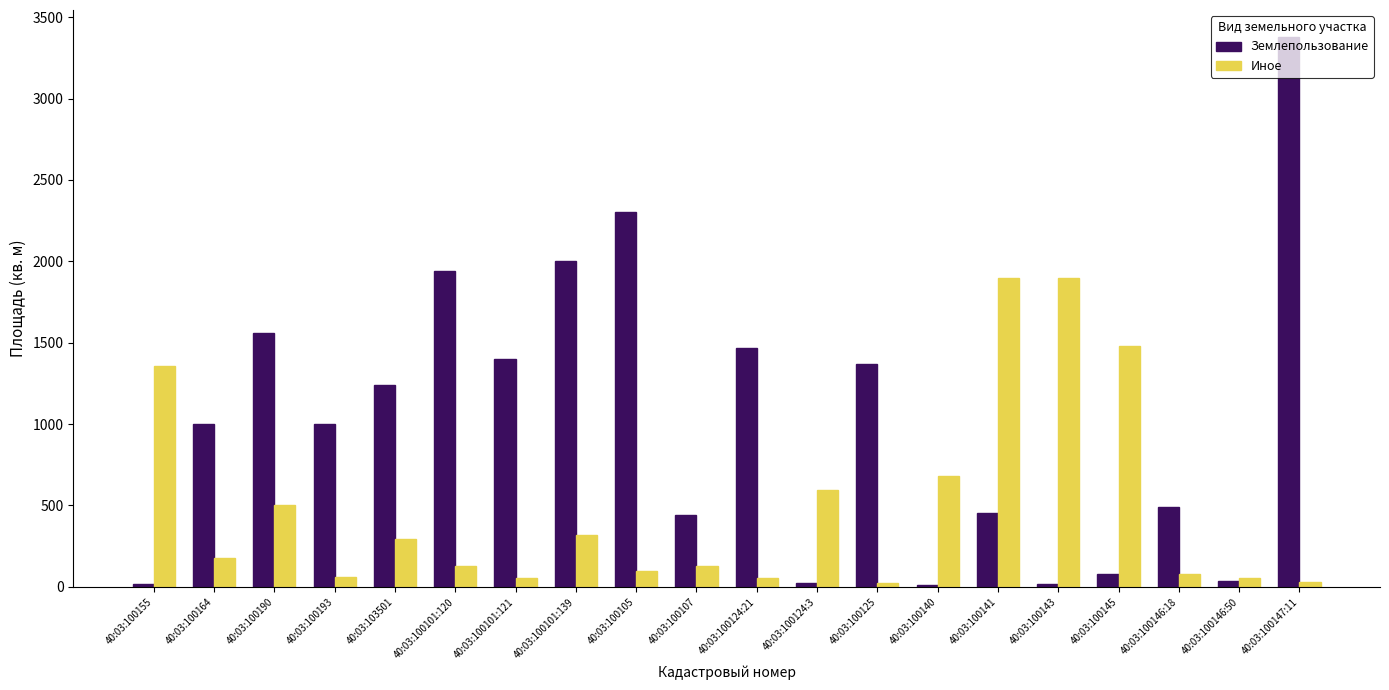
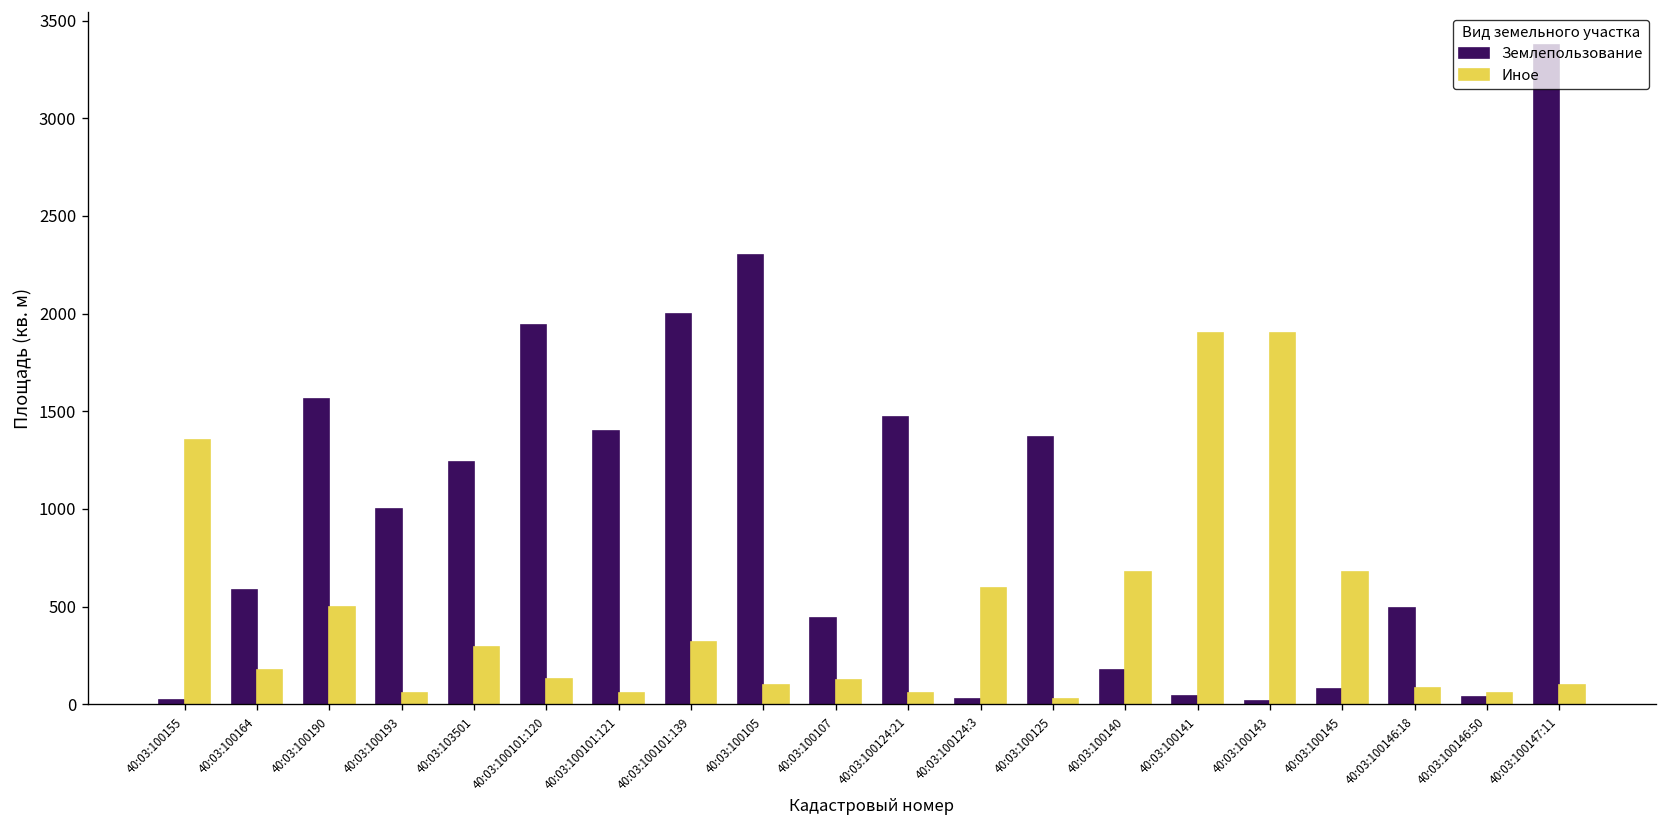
  {
    "Землепользование": {
      "40:03:100155": 20,
-     "40:03:100164": 1000,
+     "40:03:100164": 580,
      "40:03:100190": 1560,
      "40:03:100193": 1000,
      "40:03:103501": 1240,
      "40:03:100101:120": 1940,
      "40:03:100101:121": 1400,
      "40:03:100101:139": 2000,
      "40:03:100105": 2300,
      "40:03:100107": 440,
      "40:03:100124:21": 1470,
      "40:03:100124:3": 30,
      "40:03:100125": 1370,
-     "40:03:100140": 10,
-     "40:03:100141": 460,
+     "40:03:100140": 180,
+     "40:03:100141": 40,
      "40:03:100145": 80,
      "40:03:100146:18": 490,
      "40:03:100146:50": 40
    },
    "Иное": {
      "40:03:100155": 1360,
      "40:03:100164": 180,
      "40:03:100190": 500,
      "40:03:100193": 60,
      "40:03:103501": 290,
      "40:03:100101:120": 130,
      "40:03:100101:121": 60,
      "40:03:100101:139": 320,
      "40:03:100105": 100,
      "40:03:100107": 130,
      "40:03:100124:21": 60,
      "40:03:100124:3": 590,
      "40:03:100125": 30,
      "40:03:100140": 680,
      "40:03:100141": 1900,
      "40:03:100143": 1900,
-     "40:03:100145": 1480,
+     "40:03:100145": 680,
      "40:03:100146:18": 80,
      "40:03:100146:50": 60,
-     "40:03:100147:11": 30
+     "40:03:100147:11": 100
    }
  }
